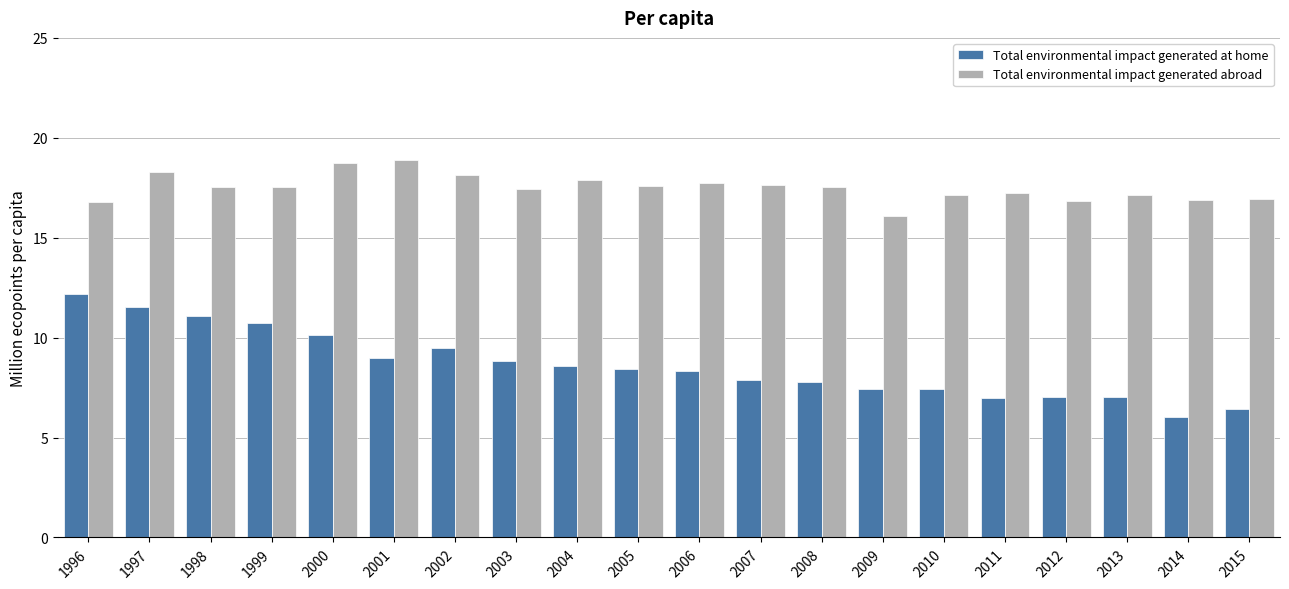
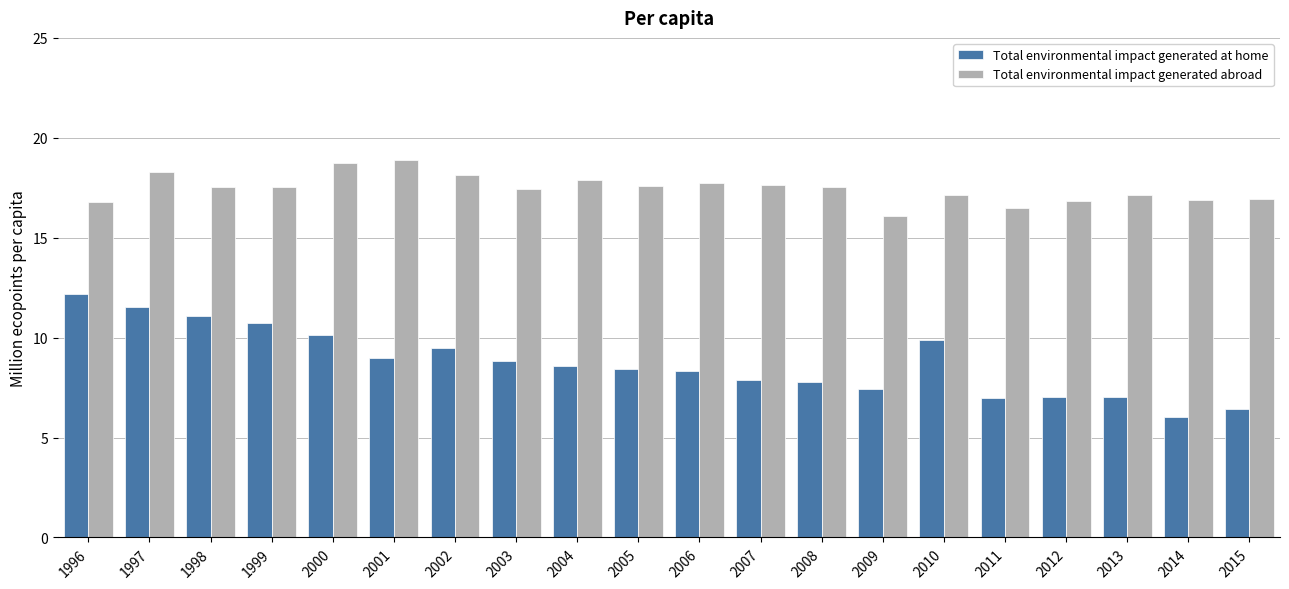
  {
    "Total environmental impact generated at home": {
      "1996": 12.2,
      "1997": 11.5,
      "1998": 11.1,
      "1999": 10.7,
      "2000": 10.2,
      "2001": 9.0,
      "2002": 9.5,
      "2003": 8.8,
      "2004": 8.6,
      "2005": 8.4,
      "2006": 8.4,
      "2007": 7.9,
      "2008": 7.8,
      "2009": 7.4,
-     "2010": 7.4,
+     "2010": 9.9,
      "2011": 7.0,
      "2012": 7.0,
      "2013": 7.0,
      "2014": 6.0,
      "2015": 6.4
    },
    "Total environmental impact generated abroad": {
      "1996": 16.8,
      "1997": 18.3,
      "1998": 17.5,
      "1999": 17.6,
      "2000": 18.7,
      "2001": 18.9,
      "2002": 18.1,
      "2003": 17.5,
      "2004": 17.9,
      "2005": 17.6,
      "2006": 17.7,
      "2007": 17.7,
      "2008": 17.5,
      "2009": 16.1,
      "2010": 17.1,
-     "2011": 17.2,
+     "2011": 16.5,
      "2012": 16.8,
      "2013": 17.1,
      "2014": 16.9,
      "2015": 16.9
    }
  }
